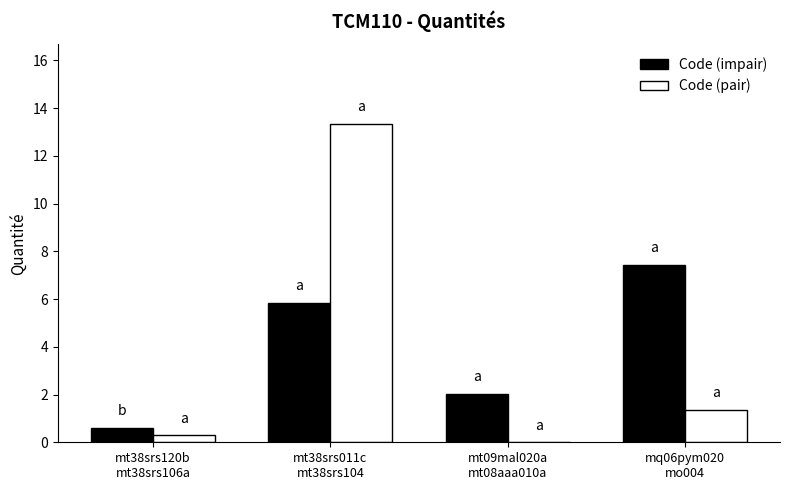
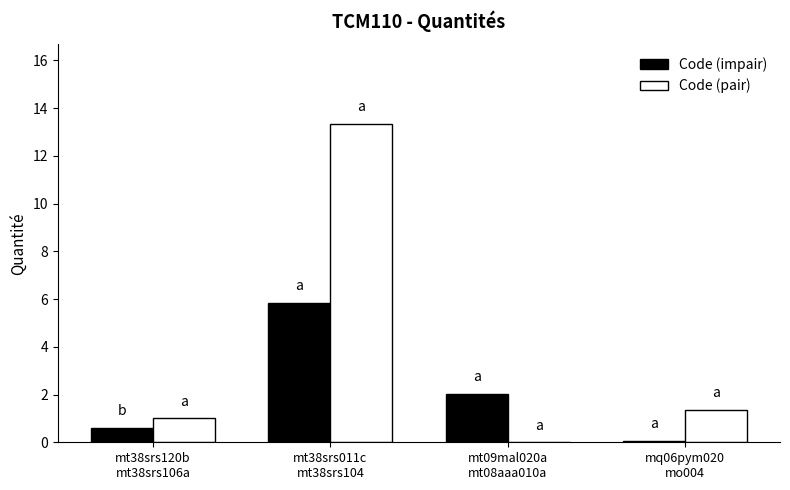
  {
    "Code (impair)": {
      "mt38srs120b mt38srs106a": 0.6,
      "mt38srs011c mt38srs104": 5.8,
      "mt09mal020a mt08aaa010a": 2.0,
-     "mq06pym020 mo004": 7.4
+     "mq06pym020 mo004": 0.1
    },
    "Code (pair)": {
-     "mt38srs120b mt38srs106a": 0.3,
+     "mt38srs120b mt38srs106a": 1.0,
      "mt38srs011c mt38srs104": 13.3,
      "mq06pym020 mo004": 1.4
    }
  }
